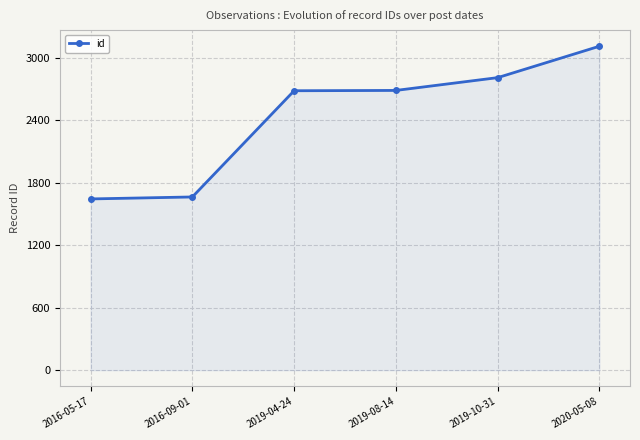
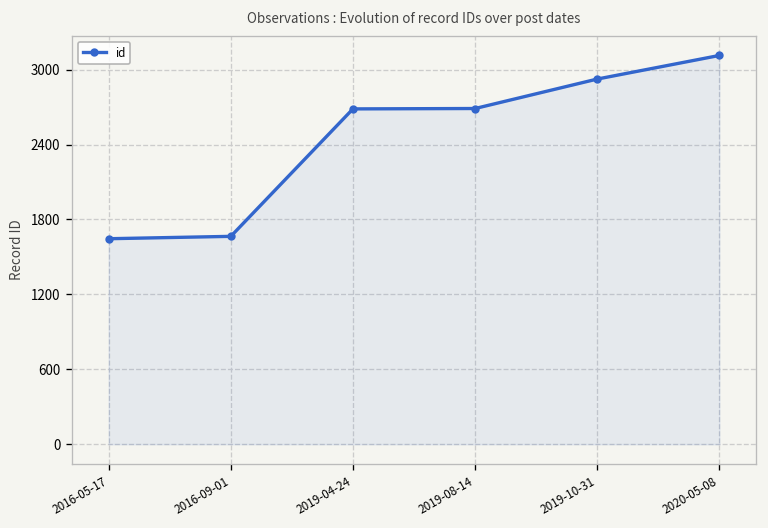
  {
    "2016-05-17": 1650,
    "2016-09-01": 1670,
    "2019-04-24": 2690,
    "2019-08-14": 2690,
-   "2019-10-31": 2810,
+   "2019-10-31": 2930,
    "2020-05-08": 3110
  }
